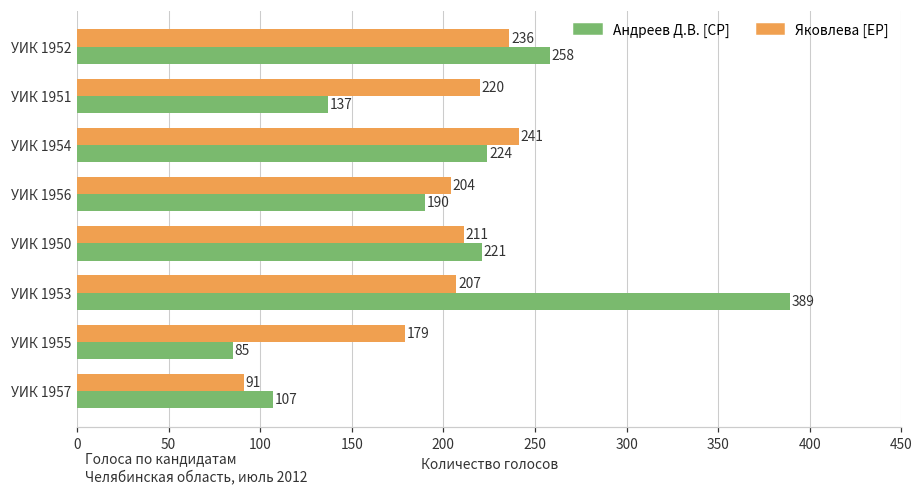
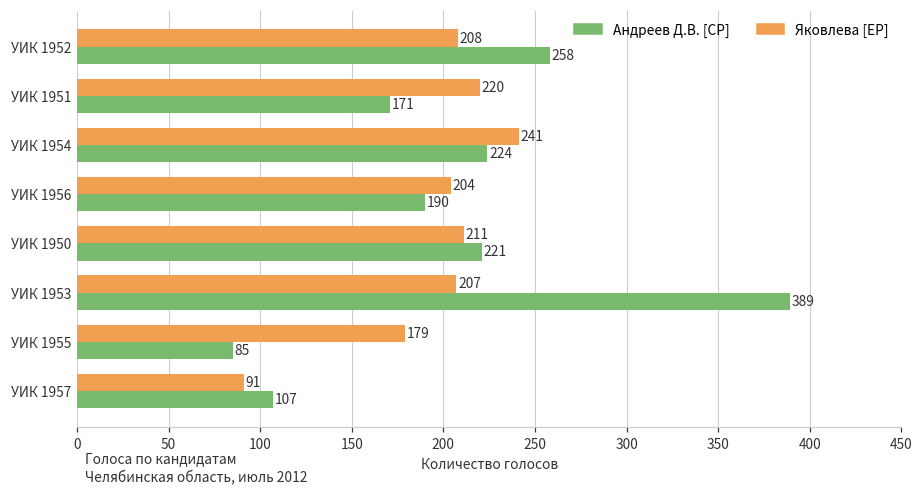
  {
    "Андреев Д.В. [СР]": {
      "УИК 1952": 258,
-     "УИК 1951": 137,
+     "УИК 1951": 171,
      "УИК 1954": 224,
      "УИК 1956": 190,
      "УИК 1950": 221,
      "УИК 1953": 389,
      "УИК 1955": 85,
      "УИК 1957": 107
    },
    "Яковлева [ЕР]": {
-     "УИК 1952": 236,
+     "УИК 1952": 208,
      "УИК 1951": 220,
      "УИК 1954": 241,
      "УИК 1956": 204,
      "УИК 1950": 211,
      "УИК 1953": 207,
      "УИК 1955": 179,
      "УИК 1957": 91
    }
  }
